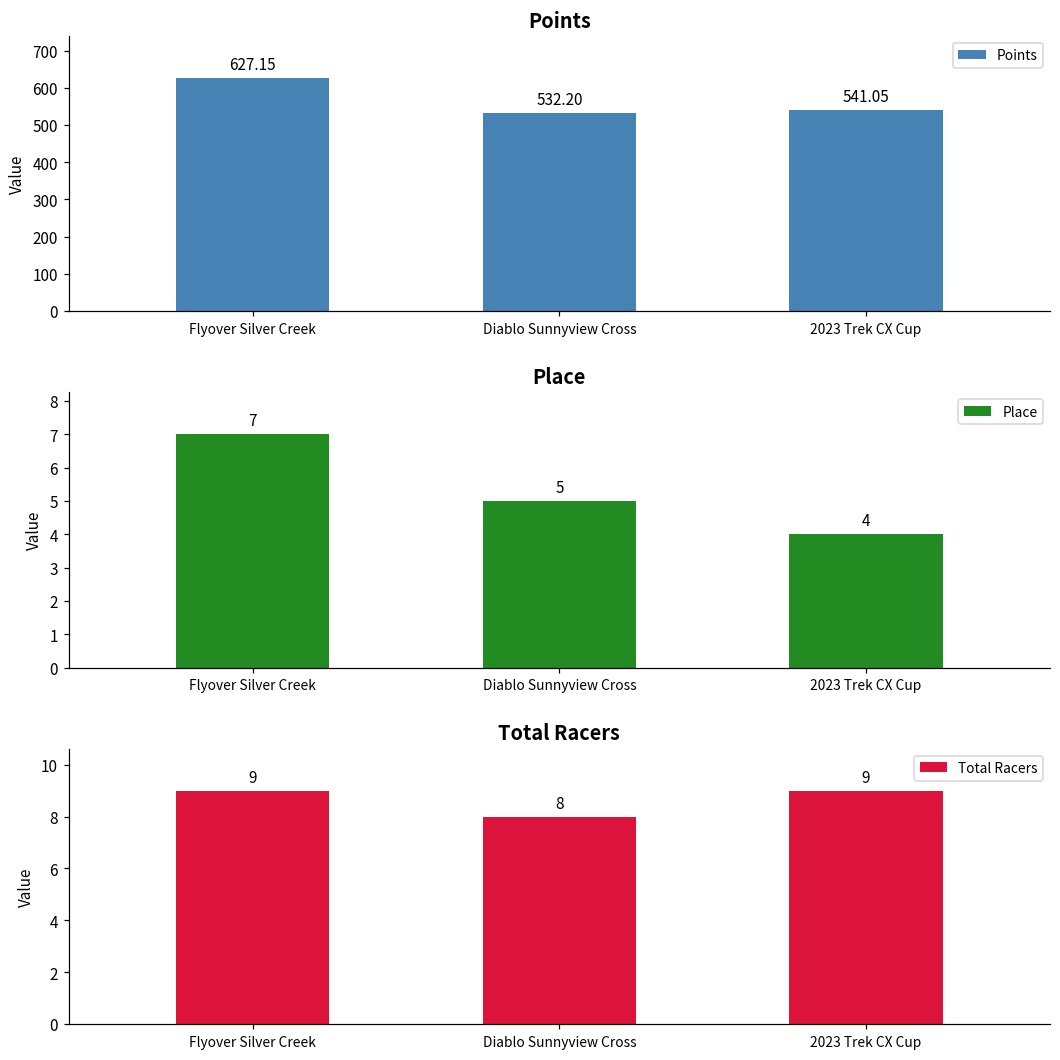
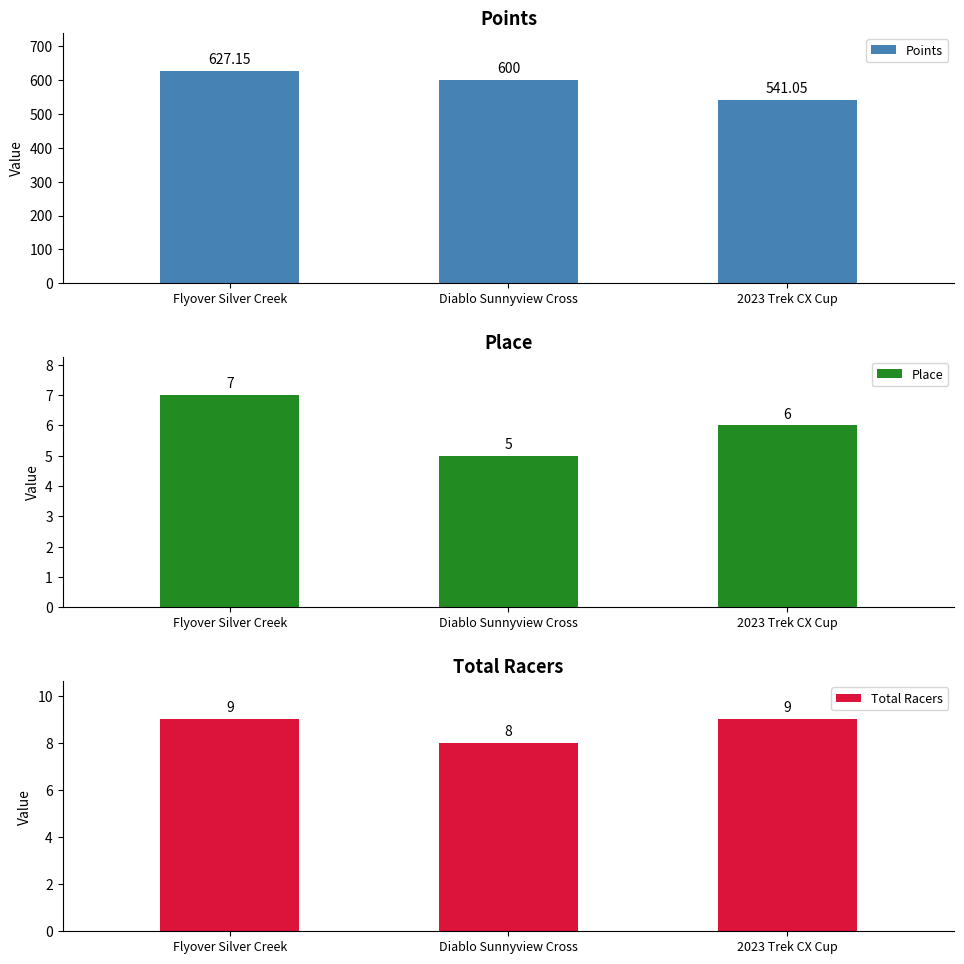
  {
    "Points": {
      "Flyover Silver Creek": 627.15,
-     "Diablo Sunnyview Cross": 532.20,
+     "Diablo Sunnyview Cross": 600,
      "2023 Trek CX Cup": 541.05
    },
    "Place": {
      "Flyover Silver Creek": 7,
      "Diablo Sunnyview Cross": 5,
-     "2023 Trek CX Cup": 4
+     "2023 Trek CX Cup": 6
    },
    "Total Racers": {
      "Flyover Silver Creek": 9,
      "Diablo Sunnyview Cross": 8,
      "2023 Trek CX Cup": 9
    }
  }
